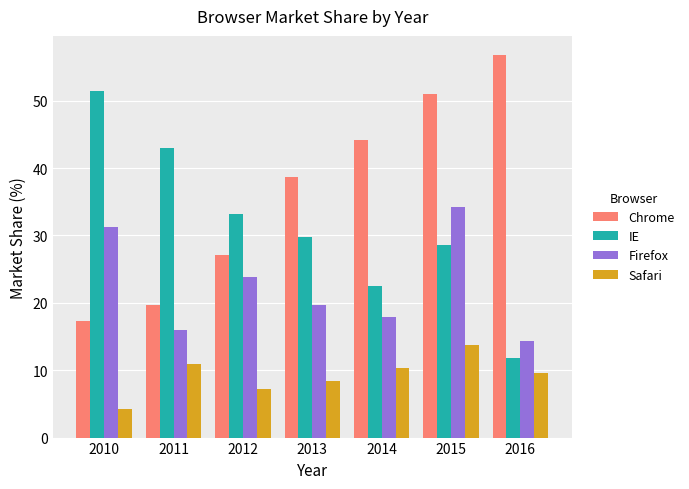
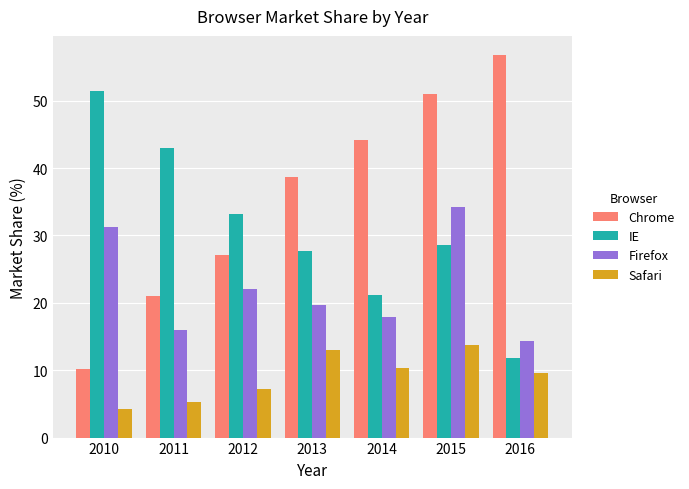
  {
    "Chrome": {
-     "2010": 17,
-     "2011": 20,
+     "2010": 10,
+     "2011": 21,
      "2012": 27,
      "2013": 39,
      "2014": 44,
      "2015": 51,
      "2016": 57
    },
    "IE": {
      "2010": 51,
      "2011": 43,
      "2012": 33,
-     "2013": 30,
-     "2014": 22,
+     "2013": 28,
+     "2014": 21,
      "2015": 29,
      "2016": 12
    },
    "Firefox": {
      "2010": 31,
      "2011": 16,
-     "2012": 24,
+     "2012": 22,
      "2013": 20,
      "2014": 18,
      "2015": 34,
      "2016": 14
    },
    "Safari": {
      "2010": 4,
-     "2011": 11,
+     "2011": 5,
      "2012": 7,
-     "2013": 8,
+     "2013": 13,
      "2014": 10,
      "2015": 14,
      "2016": 10
    }
  }
